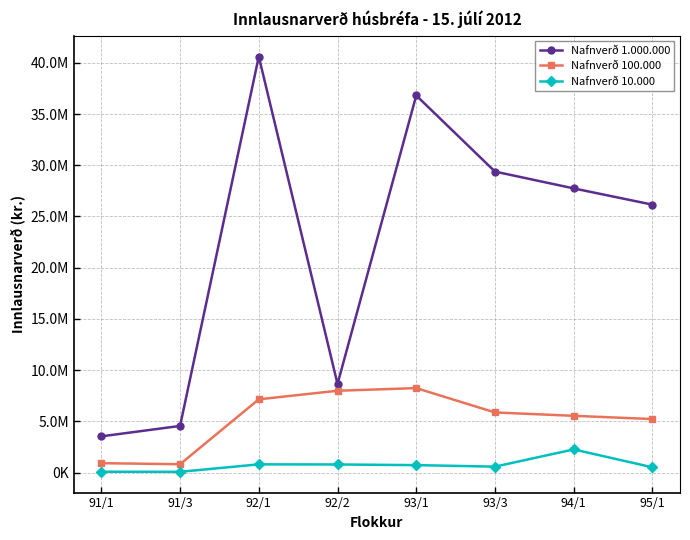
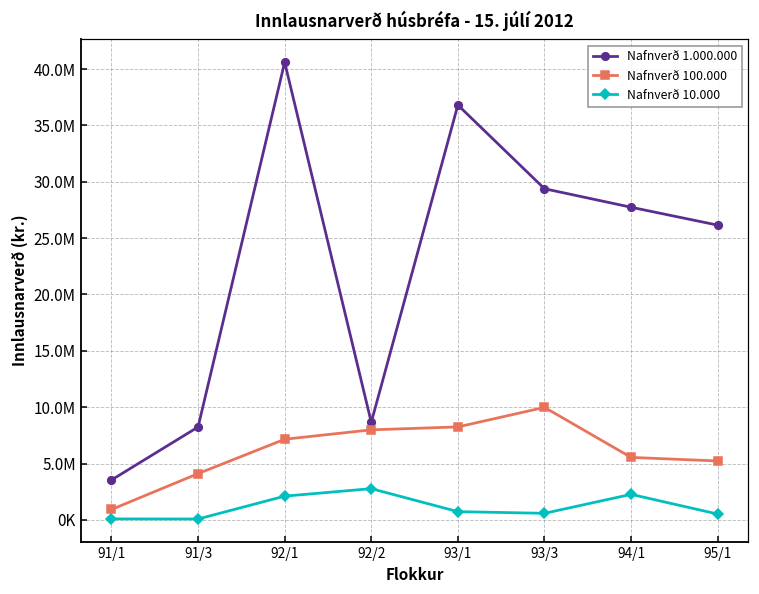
  {
    "Nafnverð 1.000.000": {
      "91/1": 3500000,
-     "91/3": 4600000,
+     "91/3": 8200000,
      "92/1": 40600000,
      "92/2": 8700000,
      "93/1": 36800000,
      "93/3": 29400000,
      "94/1": 27700000,
      "95/1": 26200000
    },
    "Nafnverð 100.000": {
      "91/1": 900000,
-     "91/3": 800000,
+     "91/3": 4100000,
      "92/1": 7200000,
      "92/2": 8000000,
      "93/1": 8300000,
-     "93/3": 5900000,
+     "93/3": 10000000,
      "94/1": 5500000,
      "95/1": 5200000
    },
    "Nafnverð 10.000": {
      "91/1": 100000,
      "91/3": 100000,
-     "92/1": 800000,
-     "92/2": 800000,
+     "92/1": 2100000,
+     "92/2": 2800000,
      "93/1": 700000,
      "93/3": 600000,
      "94/1": 2300000,
      "95/1": 500000
    }
  }
